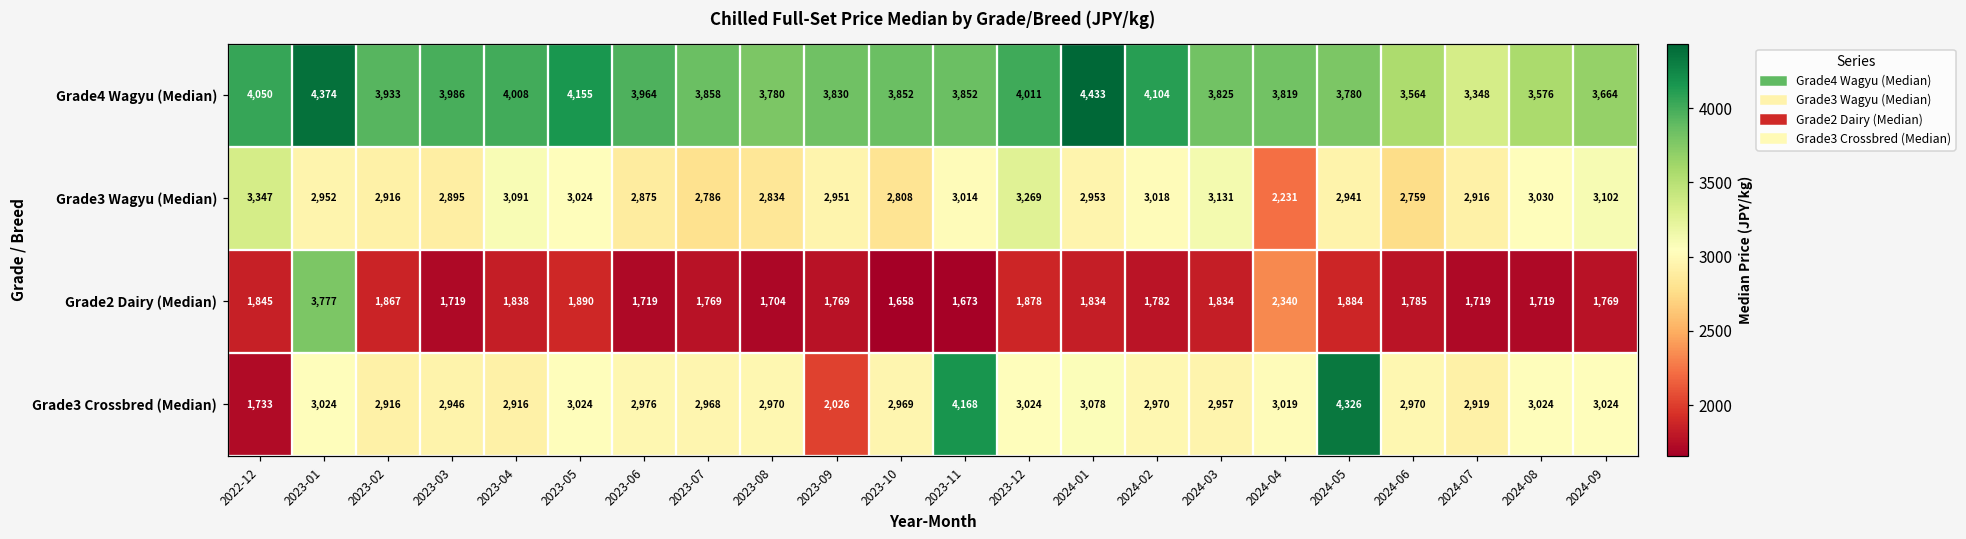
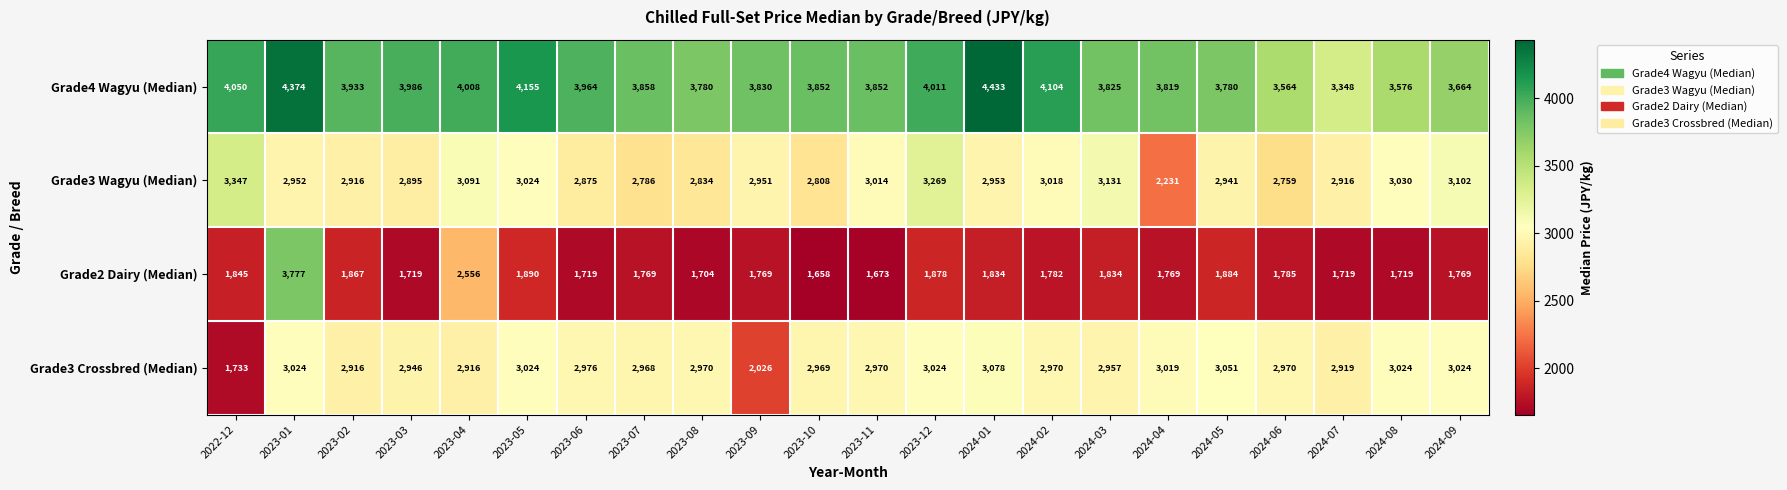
  {
    "Grade4 Wagyu (Median)": {
      "2022-12": "4,050",
      "2023-01": "4,374",
      "2023-02": "3,933",
      "2023-03": "3,986",
      "2023-04": "4,008",
      "2023-05": "4,155",
      "2023-06": "3,964",
      "2023-07": "3,858",
      "2023-08": "3,780",
      "2023-09": "3,830",
      "2023-10": "3,852",
      "2023-11": "3,852",
      "2023-12": "4,011",
      "2024-01": "4,433",
      "2024-02": "4,104",
      "2024-03": "3,825",
      "2024-04": "3,819",
      "2024-05": "3,780",
      "2024-06": "3,564",
      "2024-07": "3,348",
      "2024-08": "3,576",
      "2024-09": "3,664"
    },
    "Grade3 Wagyu (Median)": {
      "2022-12": "3,347",
      "2023-01": "2,952",
      "2023-02": "2,916",
      "2023-03": "2,895",
      "2023-04": "3,091",
      "2023-05": "3,024",
      "2023-06": "2,875",
      "2023-07": "2,786",
      "2023-08": "2,834",
      "2023-09": "2,951",
      "2023-10": "2,808",
      "2023-11": "3,014",
      "2023-12": "3,269",
      "2024-01": "2,953",
      "2024-02": "3,018",
      "2024-03": "3,131",
      "2024-04": "2,231",
      "2024-05": "2,941",
      "2024-06": "2,759",
      "2024-07": "2,916",
      "2024-08": "3,030",
      "2024-09": "3,102"
    },
    "Grade2 Dairy (Median)": {
      "2022-12": "1,845",
      "2023-01": "3,777",
      "2023-02": "1,867",
      "2023-03": "1,719",
-     "2023-04": "1,838",
+     "2023-04": "2,556",
      "2023-05": "1,890",
      "2023-06": "1,719",
      "2023-07": "1,769",
      "2023-08": "1,704",
      "2023-09": "1,769",
      "2023-10": "1,658",
      "2023-11": "1,673",
      "2023-12": "1,878",
      "2024-01": "1,834",
      "2024-02": "1,782",
      "2024-03": "1,834",
-     "2024-04": "2,340",
+     "2024-04": "1,769",
      "2024-05": "1,884",
      "2024-06": "1,785",
      "2024-07": "1,719",
      "2024-08": "1,719",
      "2024-09": "1,769"
    },
    "Grade3 Crossbred (Median)": {
      "2022-12": "1,733",
      "2023-01": "3,024",
      "2023-02": "2,916",
      "2023-03": "2,946",
      "2023-04": "2,916",
      "2023-05": "3,024",
      "2023-06": "2,976",
      "2023-07": "2,968",
      "2023-08": "2,970",
      "2023-09": "2,026",
      "2023-10": "2,969",
-     "2023-11": "4,168",
+     "2023-11": "2,970",
      "2023-12": "3,024",
      "2024-01": "3,078",
      "2024-02": "2,970",
      "2024-03": "2,957",
      "2024-04": "3,019",
-     "2024-05": "4,326",
+     "2024-05": "3,051",
      "2024-06": "2,970",
      "2024-07": "2,919",
      "2024-08": "3,024",
      "2024-09": "3,024"
    }
  }
